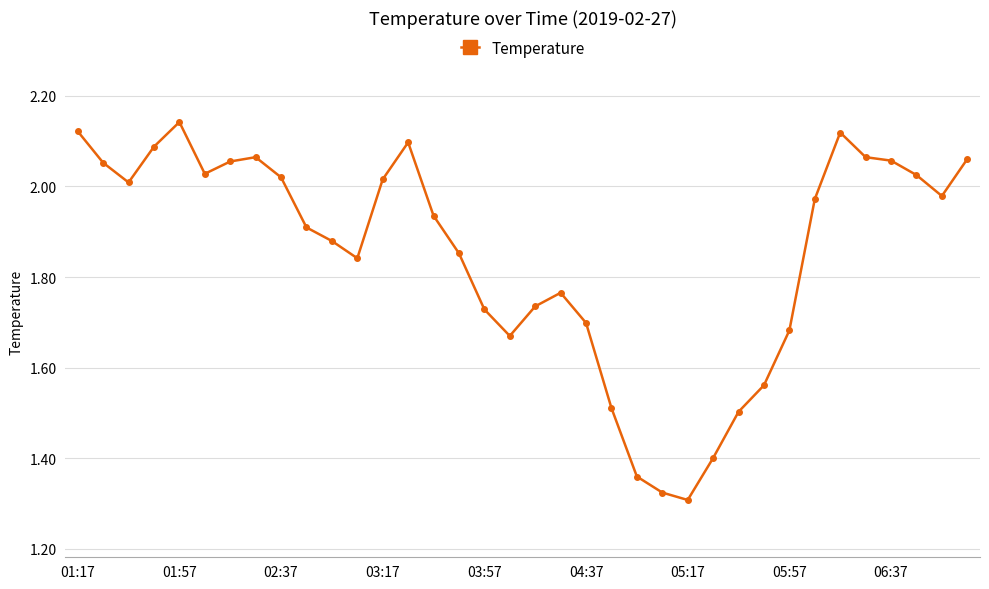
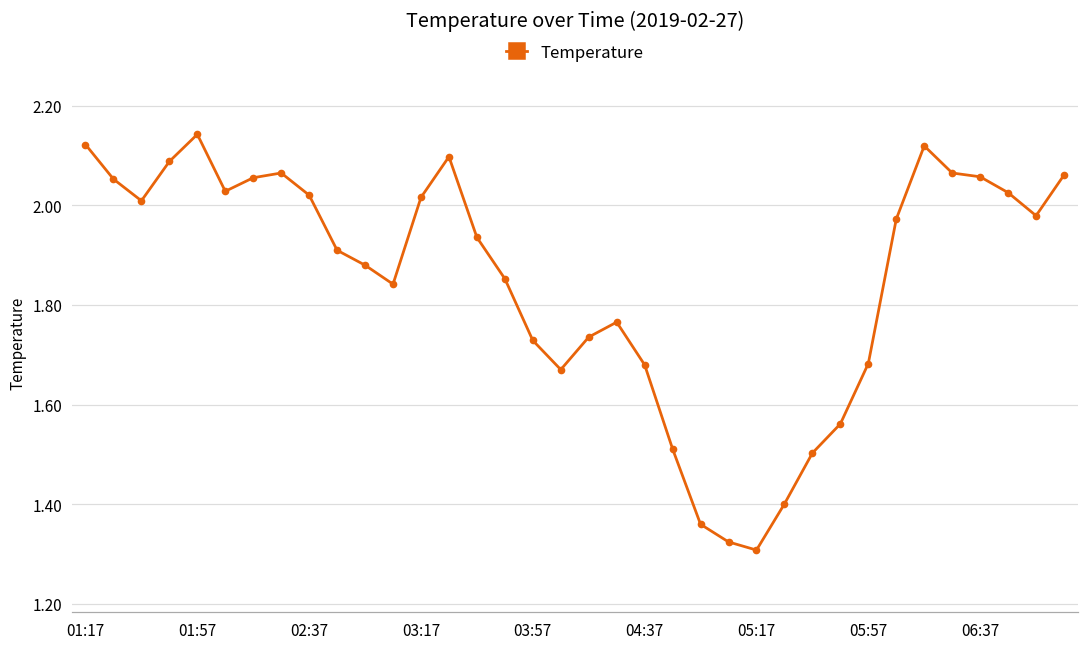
  {
    "01:17": 2.12,
    "01:57": 2.14,
    "02:37": 2.02,
    "03:17": 2.02,
    "03:57": 1.73,
-   "04:37": 1.70,
+   "04:37": 1.68,
    "05:17": 1.31,
    "05:57": 1.68,
    "06:37": 2.06
  }
